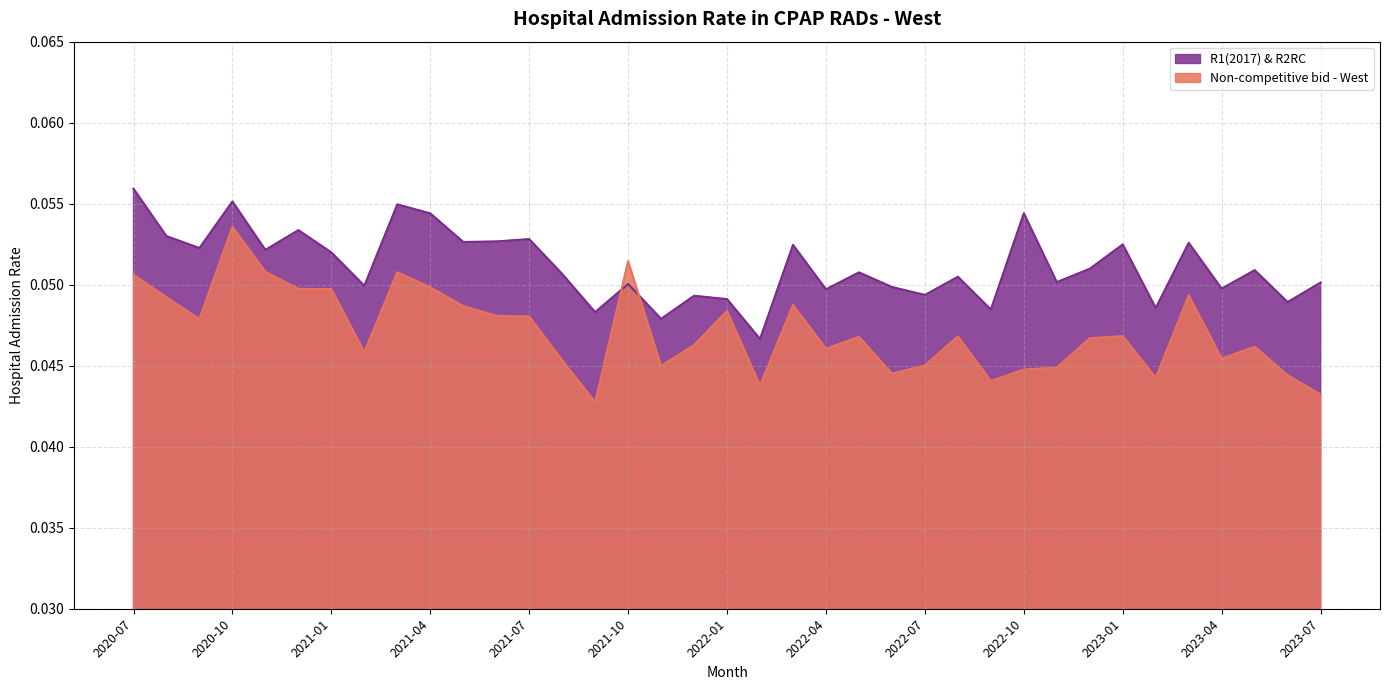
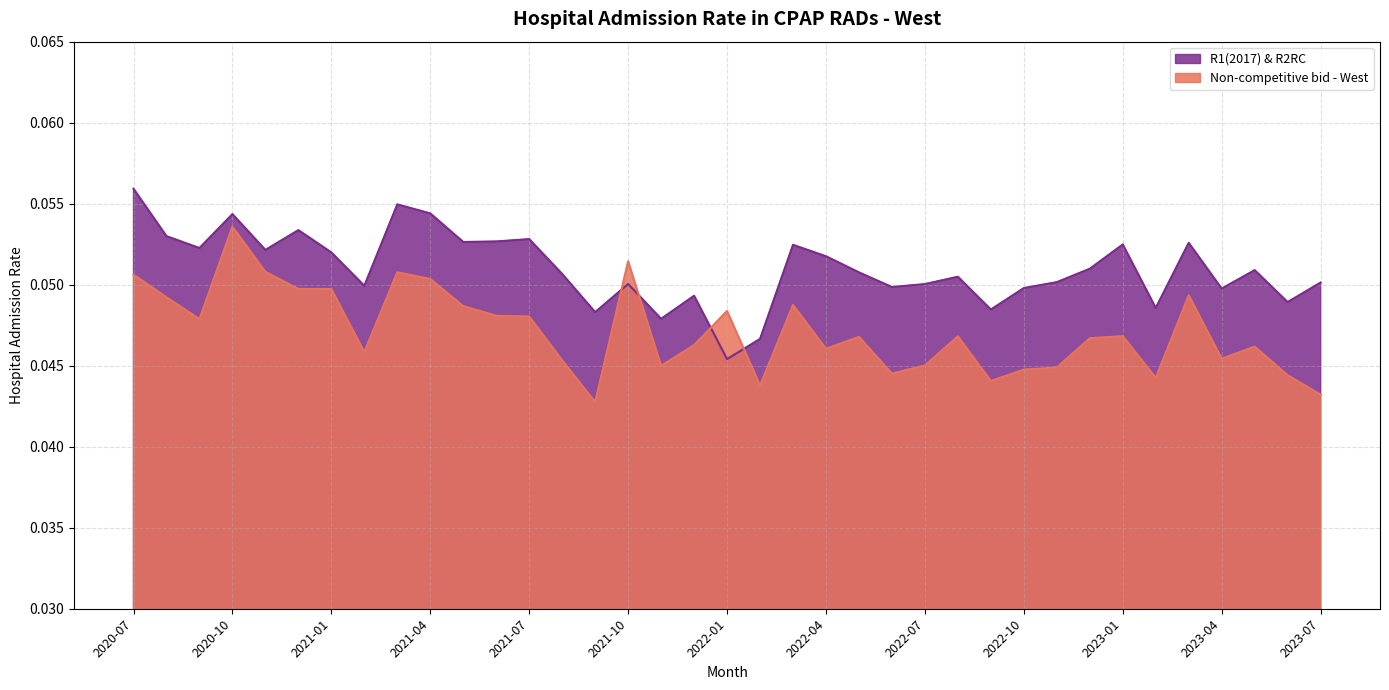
  {
    "R1(2017) & R2RC": {
      "2020-07": 0.0559,
-     "2020-10": 0.0551,
+     "2020-10": 0.0544,
      "2021-01": 0.0520,
      "2021-04": 0.0544,
      "2021-07": 0.0528,
      "2021-10": 0.0500,
-     "2022-01": 0.0491,
-     "2022-04": 0.0497,
-     "2022-07": 0.0494,
-     "2022-10": 0.0544,
+     "2022-01": 0.0454,
+     "2022-04": 0.0518,
+     "2022-07": 0.0500,
+     "2022-10": 0.0498,
      "2023-01": 0.0525,
      "2023-04": 0.0498,
      "2023-07": 0.0501
    },
    "Non-competitive bid - West": {
      "2020-07": 0.0506,
      "2020-10": 0.0536,
      "2021-01": 0.0497,
-     "2021-04": 0.0498,
+     "2021-04": 0.0503,
      "2021-07": 0.0480,
      "2021-10": 0.0514,
      "2022-01": 0.0484,
      "2022-04": 0.0460,
      "2022-07": 0.0450,
      "2022-10": 0.0448,
      "2023-01": 0.0468,
      "2023-04": 0.0454,
      "2023-07": 0.0432
    }
  }
